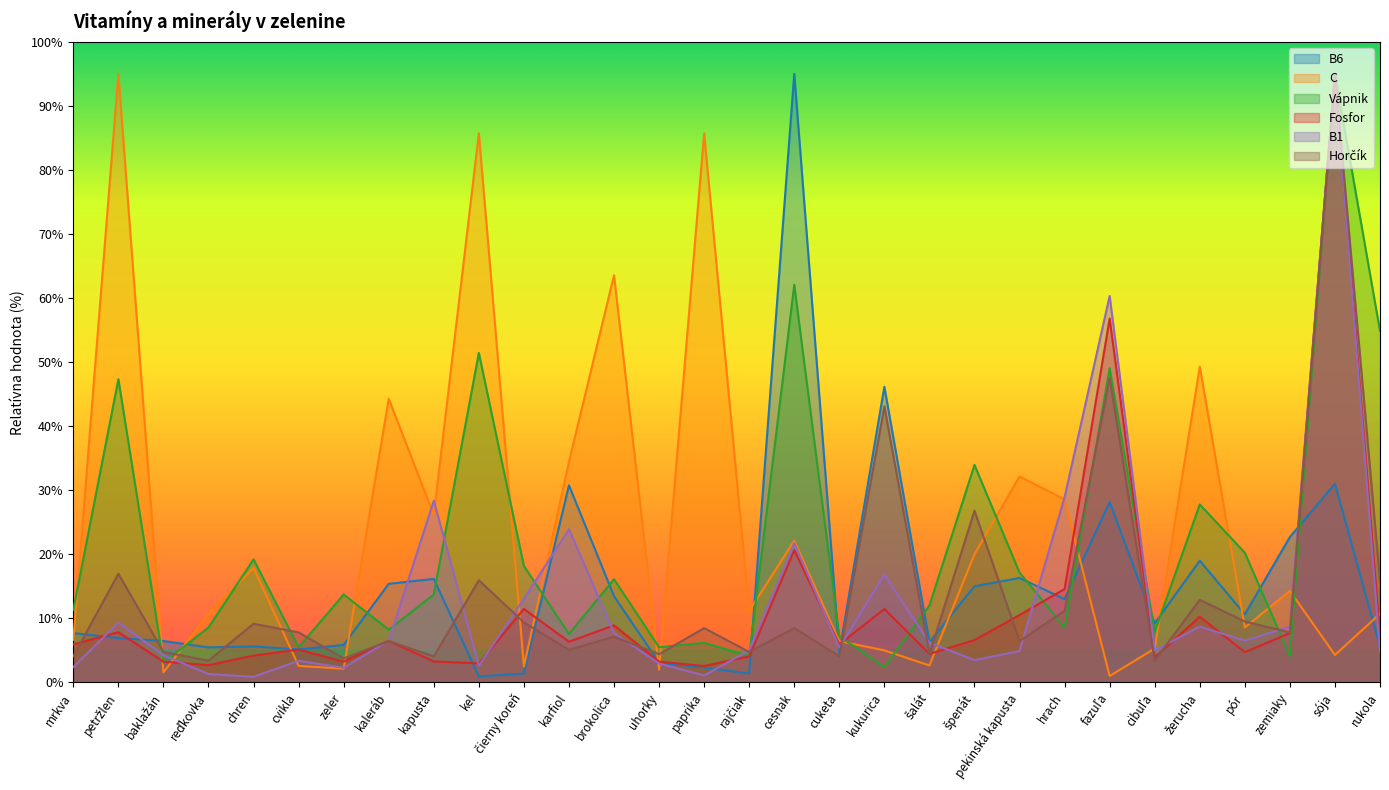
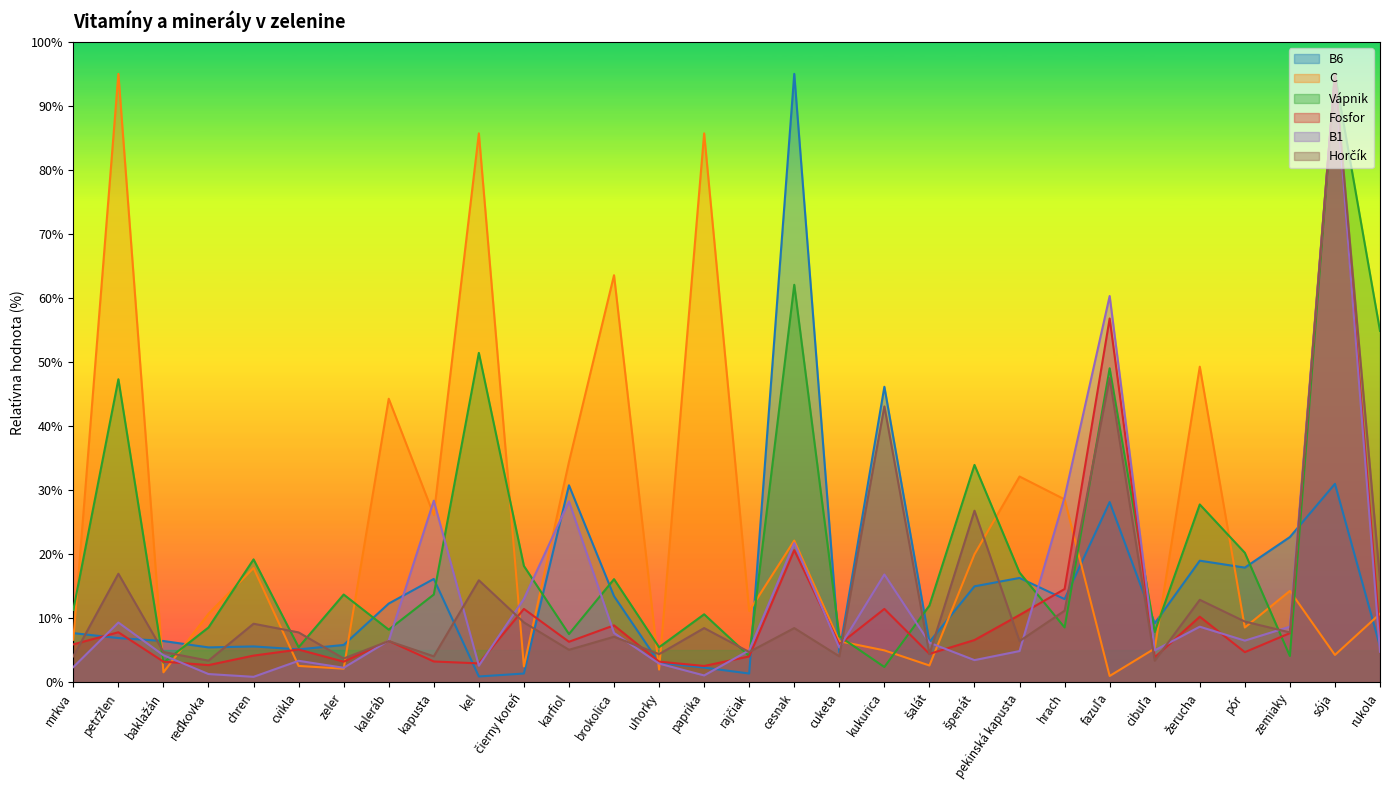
  {
    "B6": {
      "mrkva": "8%",
      "petržlen": "7%",
      "baklažán": "6%",
      "reďkovka": "5%",
      "chren": "6%",
      "zeler": "6%",
-     "kaleráb": "15%",
+     "kaleráb": "12%",
      "kapusta": "16%",
      "kel": "1%",
      "čierny koreň": "1%",
      "karfiol": "31%",
      "brokolica": "13%",
      "rajčiak": "1%",
      "cesnak": "95%",
      "cuketa": "5%",
      "kukurica": "46%",
      "špenát": "15%",
      "pekinská kapusta": "16%",
      "hrach": "13%",
      "fazuľa": "28%",
      "cibuľa": "9%",
      "žerucha": "19%",
-     "pór": "11%",
+     "pór": "18%",
      "zemiaky": "23%",
      "sója": "31%",
      "rukola": "6%"
    },
    "Vápnik": {
      "mrkva": "11%",
      "petržlen": "47%",
      "reďkovka": "9%",
      "chren": "19%",
      "zeler": "14%",
      "kaleráb": "8%",
      "kapusta": "14%",
      "kel": "51%",
      "čierny koreň": "18%",
      "karfiol": "8%",
      "brokolica": "16%",
      "uhorky": "5%",
-     "paprika": "6%",
+     "paprika": "11%",
      "cesnak": "62%",
      "cuketa": "7%",
      "kukurica": "2%",
      "šalát": "12%",
      "špenát": "34%",
      "pekinská kapusta": "17%",
      "hrach": "9%",
      "fazuľa": "49%",
      "cibuľa": "8%",
      "žerucha": "28%",
      "pór": "20%",
      "zemiaky": "4%",
      "rukola": "55%"
    },
    "B1": {
      "mrkva": "2%",
      "petržlen": "9%",
      "baklažán": "4%",
      "reďkovka": "1%",
      "chren": "1%",
      "cvikla": "3%",
      "kapusta": "28%",
      "čierny koreň": "13%",
-     "karfiol": "24%",
+     "karfiol": "28%",
      "brokolica": "8%",
      "paprika": "1%",
      "cesnak": "22%",
      "cuketa": "5%",
      "kukurica": "17%",
      "špenát": "3%",
      "pekinská kapusta": "5%",
      "fazuľa": "60%",
      "žerucha": "9%",
      "pór": "7%",
      "zemiaky": "9%",
      "rukola": "5%"
    }
  }
